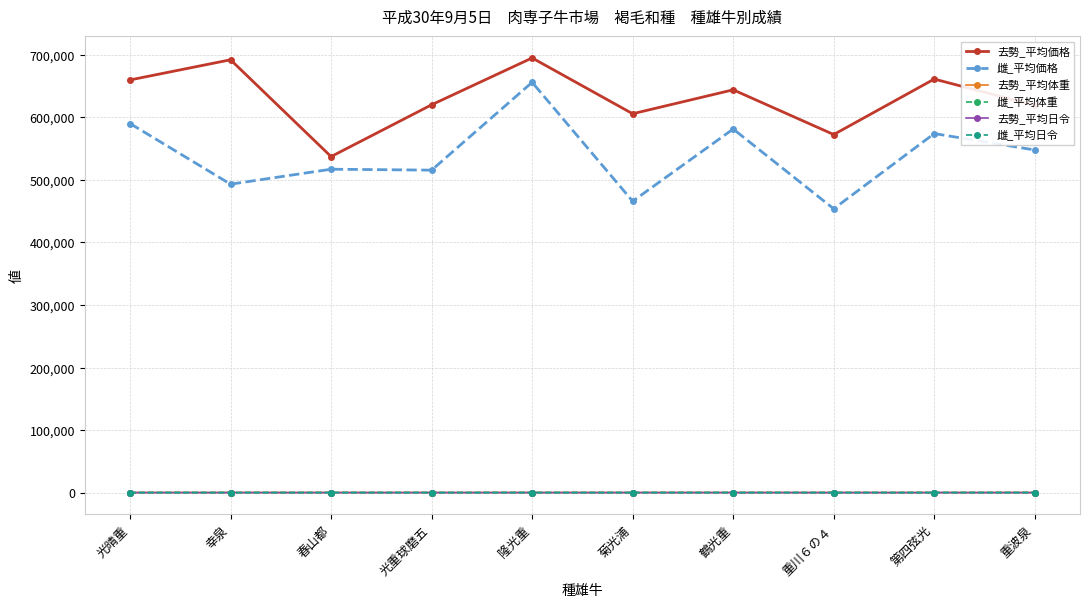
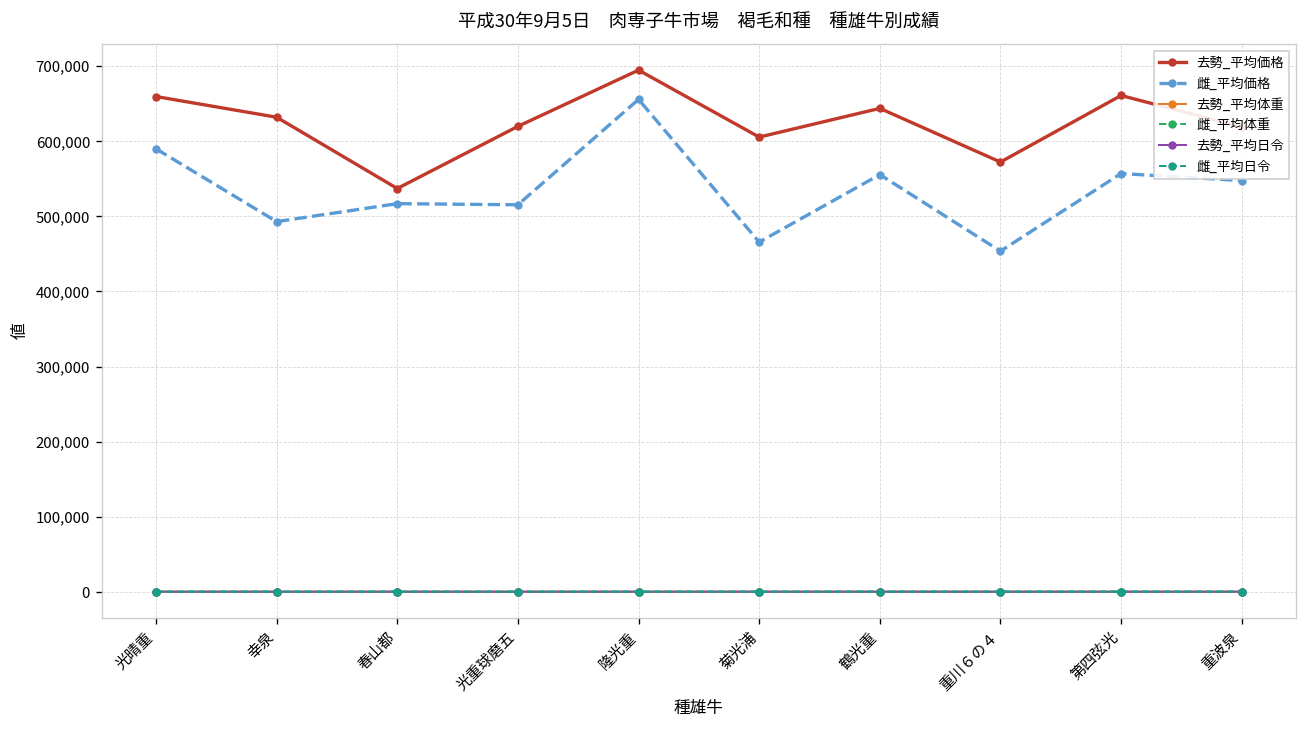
  {
    "去勢_平均価格": {
      "光晴重": "660,000",
-     "幸泉": "690,000",
+     "幸泉": "630,000",
      "春山都": "540,000",
      "光重球磨五": "620,000",
      "隆光重": "690,000",
      "菊光浦": "610,000",
      "鶴光重": "640,000",
      "重川６の４": "570,000",
      "第四弦光": "660,000"
    },
    "雌_平均価格": {
      "光晴重": "590,000",
      "幸泉": "490,000",
      "春山都": "520,000",
      "光重球磨五": "520,000",
      "隆光重": "660,000",
      "菊光浦": "470,000",
-     "鶴光重": "580,000",
+     "鶴光重": "560,000",
      "重川６の４": "450,000",
-     "第四弦光": "570,000",
+     "第四弦光": "560,000",
      "重波泉": "550,000"
    },
    "雌_平均日令": {
      "光晴重": "0",
      "幸泉": "0",
      "春山都": "0",
      "光重球磨五": "0",
      "隆光重": "0",
      "菊光浦": "0",
      "鶴光重": "0",
      "重川６の４": "0",
      "第四弦光": "0",
      "重波泉": "0"
    }
  }
